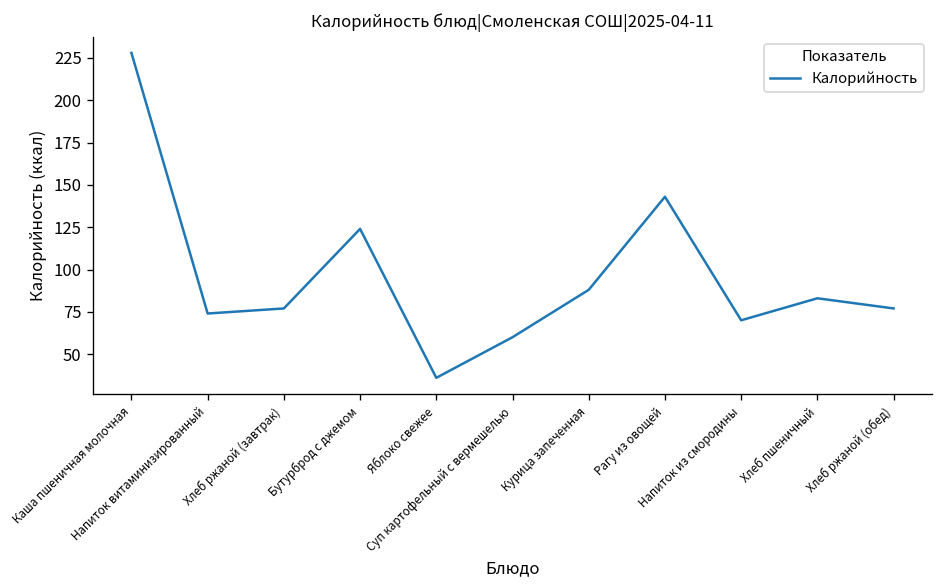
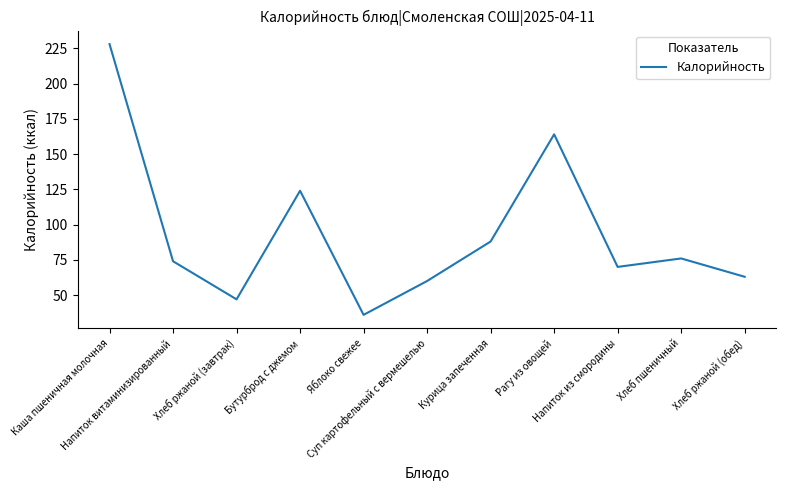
  {
    "Каша пшеничная молочная": 228,
    "Напиток витаминизированный": 74,
-   "Хлеб ржаной (завтрак)": 77,
+   "Хлеб ржаной (завтрак)": 47,
    "Бутурброд с джемом": 124,
    "Яблоко свежее": 36,
    "Суп картофельный с вермешелью": 60,
    "Курица запеченная": 88,
-   "Рагу из овощей": 143,
+   "Рагу из овощей": 164,
    "Напиток из смородины": 70,
-   "Хлеб пшеничный": 83,
-   "Хлеб ржаной (обед)": 77
+   "Хлеб пшеничный": 76,
+   "Хлеб ржаной (обед)": 63
  }
